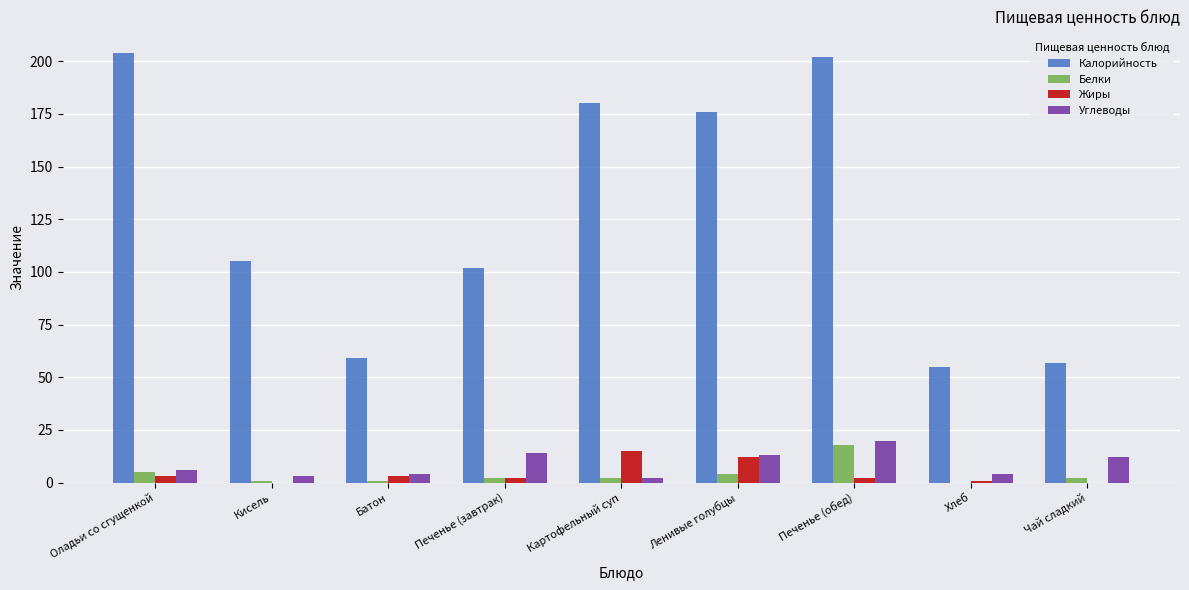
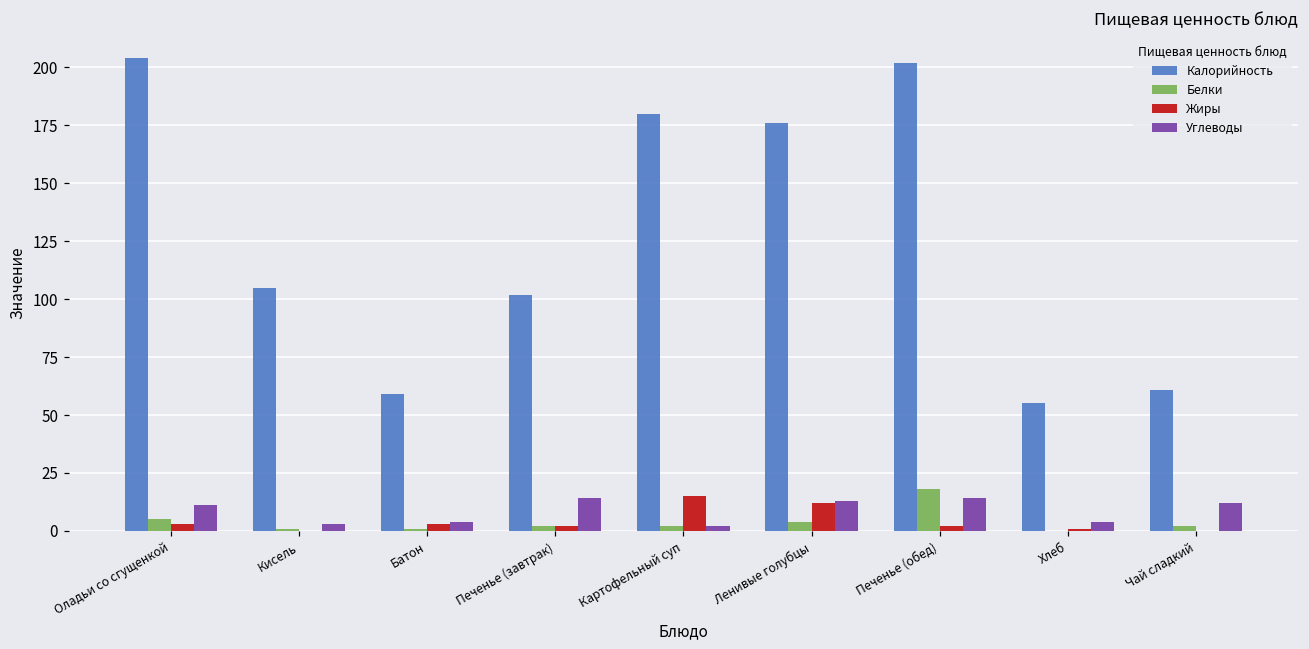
  {
    "Калорийность": {
      "Оладьи со сгущенкой": 204,
      "Кисель": 105,
      "Батон": 59,
      "Печенье (завтрак)": 102,
      "Картофельный суп": 180,
      "Ленивые голубцы": 176,
      "Печенье (обед)": 202,
      "Хлеб": 55,
-     "Чай сладкий": 57
+     "Чай сладкий": 61
    },
    "Белки": {
      "Оладьи со сгущенкой": 5,
      "Печенье (завтрак)": 2,
      "Картофельный суп": 2,
      "Ленивые голубцы": 4,
      "Печенье (обед)": 18,
      "Хлеб": 0,
      "Чай сладкий": 2
    },
    "Жиры": {
      "Оладьи со сгущенкой": 3,
      "Кисель": 0,
      "Батон": 3,
      "Печенье (завтрак)": 2,
      "Картофельный суп": 15,
      "Ленивые голубцы": 12,
      "Печенье (обед)": 2,
      "Чай сладкий": 0
    },
    "Углеводы": {
-     "Оладьи со сгущенкой": 6,
+     "Оладьи со сгущенкой": 11,
      "Кисель": 3,
      "Батон": 4,
      "Печенье (завтрак)": 14,
      "Картофельный суп": 2,
      "Ленивые голубцы": 13,
-     "Печенье (обед)": 20,
+     "Печенье (обед)": 14,
      "Хлеб": 4,
      "Чай сладкий": 12
    }
  }
